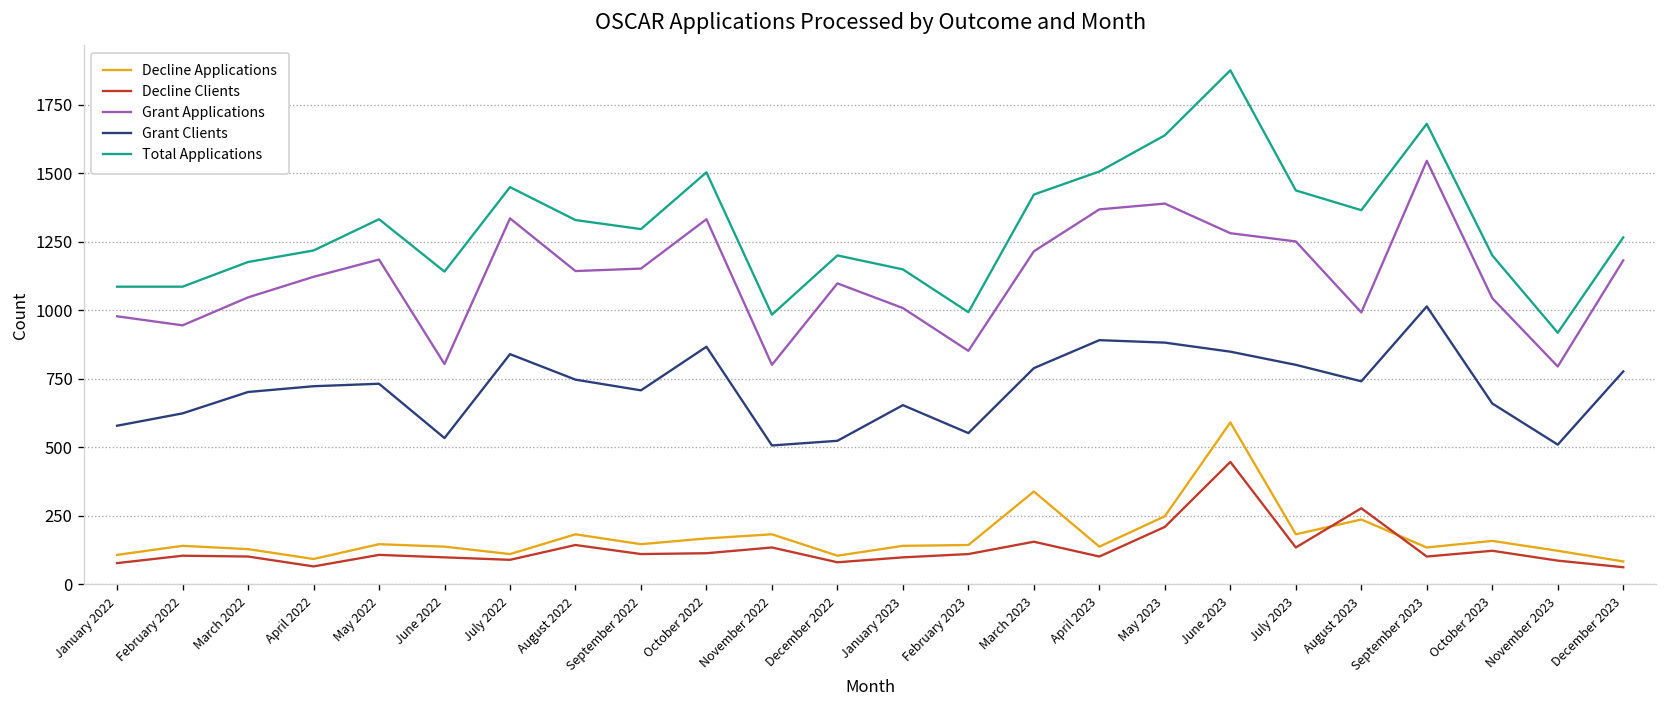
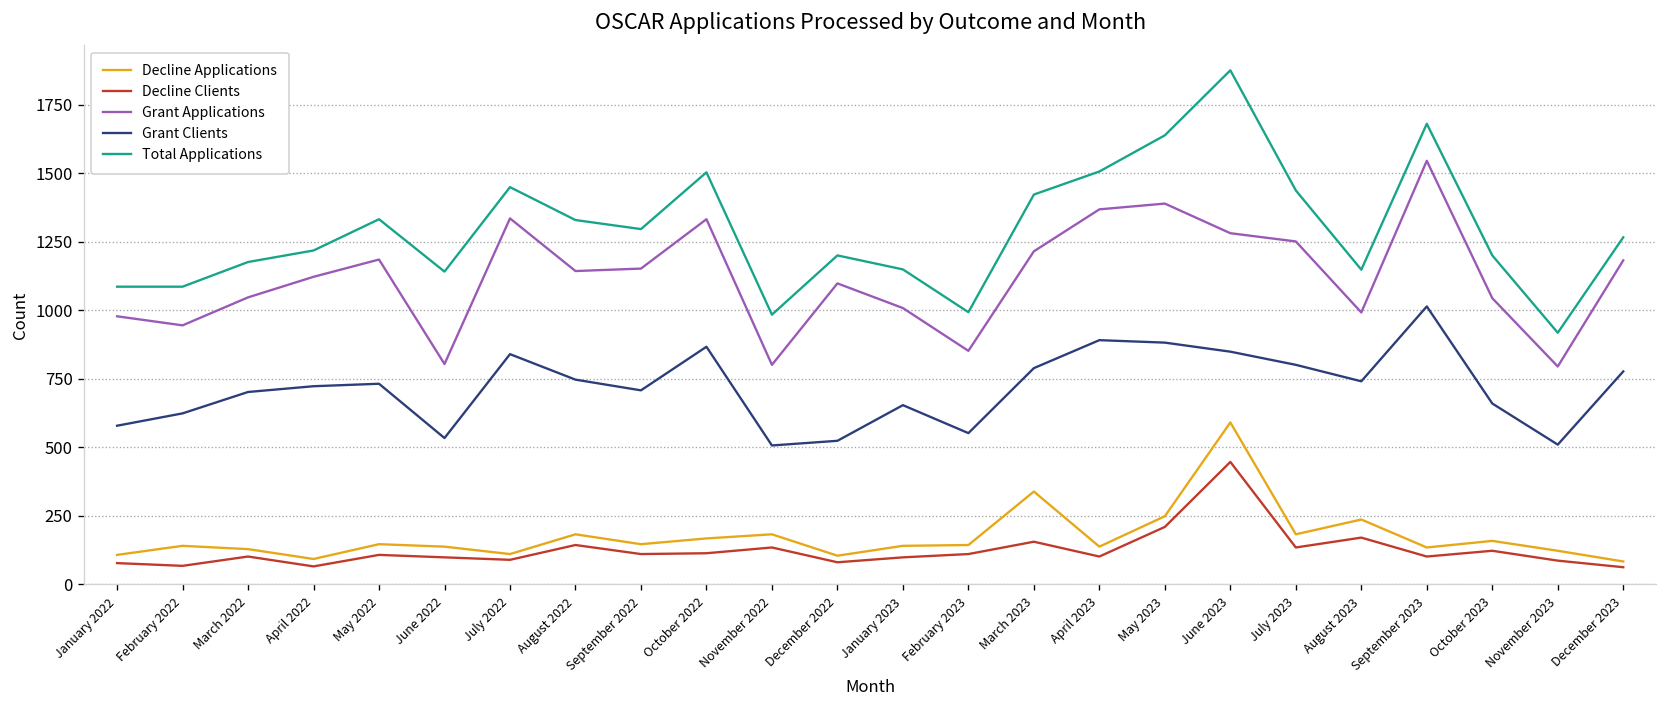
  {
    "Decline Applications": {
      "January 2022": 110,
      "February 2022": 140,
      "March 2022": 130,
      "April 2022": 90,
      "May 2022": 150,
      "June 2022": 140,
      "July 2022": 110,
      "August 2022": 180,
      "September 2022": 150,
      "October 2022": 170,
      "November 2022": 180,
      "December 2022": 110,
      "January 2023": 140,
      "February 2023": 140,
      "March 2023": 340,
      "April 2023": 140,
      "May 2023": 250,
      "June 2023": 590,
      "July 2023": 180,
      "August 2023": 240,
      "September 2023": 140,
      "October 2023": 160,
      "November 2023": 120,
      "December 2023": 80
    },
    "Decline Clients": {
      "January 2022": 80,
-     "February 2022": 110,
+     "February 2022": 70,
      "March 2022": 100,
      "April 2022": 70,
      "May 2022": 110,
      "June 2022": 100,
      "July 2022": 90,
      "August 2022": 140,
      "September 2022": 110,
      "October 2022": 110,
      "November 2022": 140,
      "December 2022": 80,
      "January 2023": 100,
      "February 2023": 110,
      "March 2023": 160,
      "April 2023": 100,
      "May 2023": 210,
      "June 2023": 450,
      "July 2023": 140,
-     "August 2023": 280,
+     "August 2023": 170,
      "September 2023": 100,
      "October 2023": 120,
      "November 2023": 90,
      "December 2023": 60
    },
    "Grant Applications": {
      "January 2022": 980,
      "February 2022": 950,
      "March 2022": 1050,
      "April 2022": 1120,
      "May 2022": 1190,
      "June 2022": 800,
      "July 2022": 1340,
      "August 2022": 1140,
      "September 2022": 1150,
      "October 2022": 1330,
      "November 2022": 800,
      "December 2022": 1100,
      "January 2023": 1010,
      "February 2023": 850,
      "March 2023": 1220,
      "April 2023": 1370,
      "May 2023": 1390,
      "June 2023": 1280,
      "July 2023": 1250,
      "August 2023": 990,
      "September 2023": 1550,
      "October 2023": 1040,
      "November 2023": 800,
      "December 2023": 1180
    },
    "Grant Clients": {
      "January 2022": 580,
      "February 2022": 620,
      "March 2022": 700,
      "April 2022": 720,
      "May 2022": 730,
      "June 2022": 530,
      "July 2022": 840,
      "August 2022": 750,
      "September 2022": 710,
      "October 2022": 870,
      "November 2022": 510,
      "December 2022": 520,
      "January 2023": 650,
      "February 2023": 550,
      "March 2023": 790,
      "April 2023": 890,
      "May 2023": 880,
      "June 2023": 850,
      "July 2023": 800,
      "August 2023": 740,
      "September 2023": 1010,
      "October 2023": 660,
      "November 2023": 510,
      "December 2023": 780
    },
    "Total Applications": {
      "January 2022": 1090,
      "February 2022": 1090,
      "March 2022": 1180,
      "April 2022": 1220,
      "May 2022": 1330,
      "June 2022": 1140,
      "July 2022": 1450,
      "August 2022": 1330,
      "September 2022": 1300,
      "October 2022": 1500,
      "November 2022": 980,
      "December 2022": 1200,
      "January 2023": 1150,
      "February 2023": 990,
      "March 2023": 1420,
      "April 2023": 1510,
      "May 2023": 1640,
      "June 2023": 1880,
      "July 2023": 1440,
-     "August 2023": 1370,
+     "August 2023": 1150,
      "September 2023": 1680,
      "October 2023": 1200,
      "November 2023": 920,
      "December 2023": 1270
    }
  }
